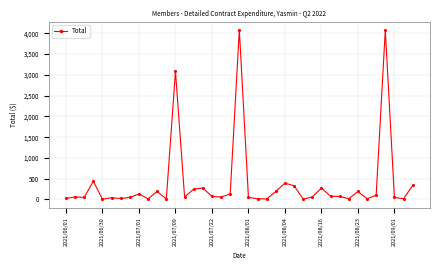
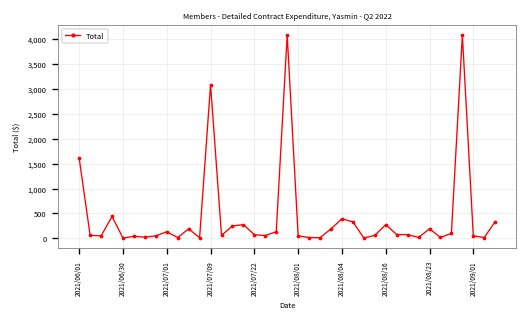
  {
-   "2021/06/01": "0",
+   "2021/06/01": "1,600",
    "2021/07/09": "3,100",
    "2021/08/16": "300"
  }
